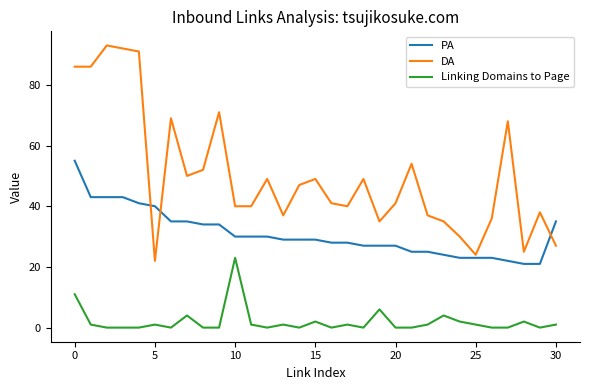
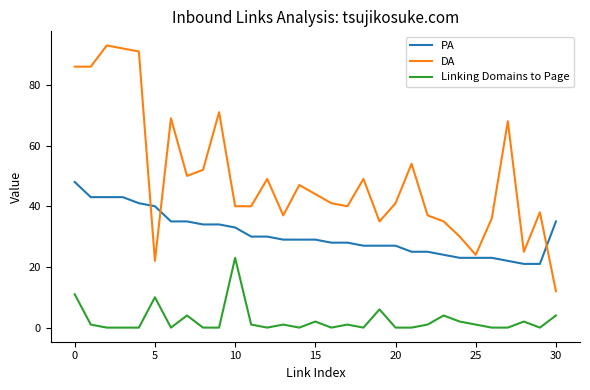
  {
    "PA": {
-     "0": 55,
+     "0": 48,
      "5": 40,
-     "10": 30,
+     "10": 33,
      "15": 29,
      "20": 27,
      "25": 23,
      "30": 35
    },
    "DA": {
      "0": 86,
      "5": 22,
      "10": 40,
-     "15": 49,
+     "15": 44,
      "20": 41,
      "25": 24,
-     "30": 27
+     "30": 12
    },
    "Linking Domains to Page": {
      "0": 11,
-     "5": 1,
+     "5": 10,
      "10": 23,
      "15": 2,
      "20": 0,
      "25": 1,
-     "30": 1
+     "30": 4
    }
  }
